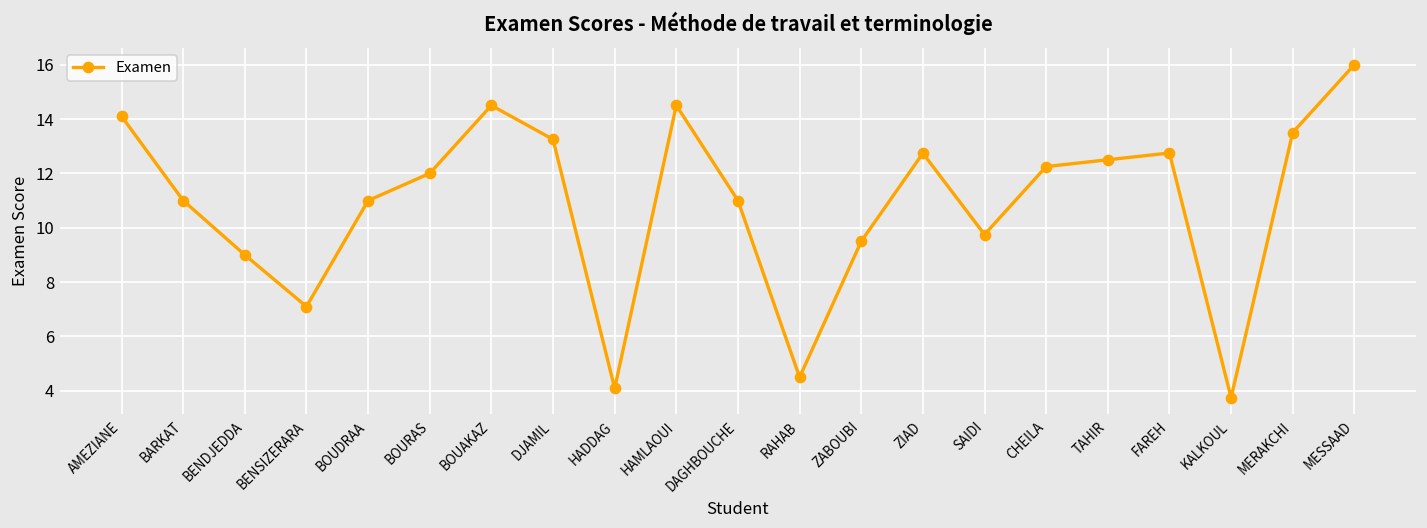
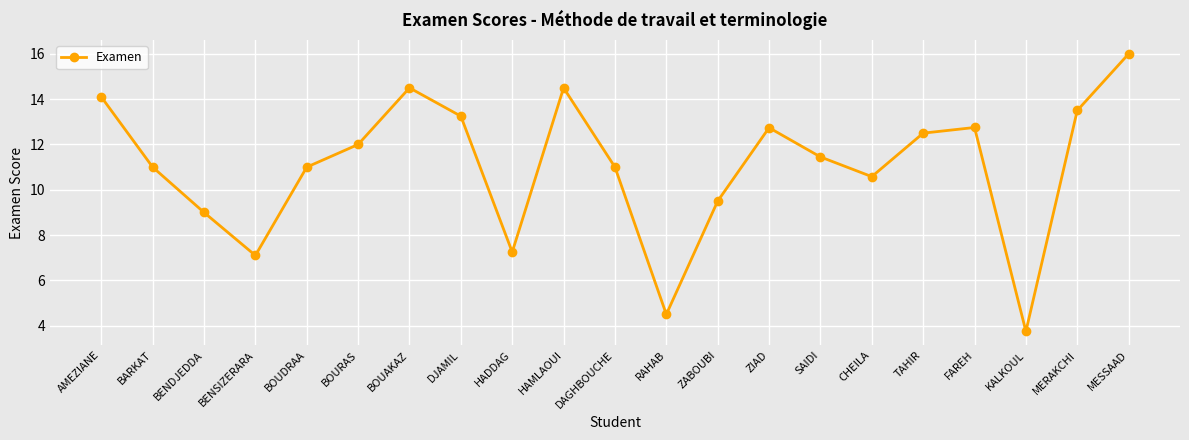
  {
    "AMEZIANE": 14.1,
    "BARKAT": 11.0,
    "BENDJEDDA": 9.0,
    "BENSIZERARA": 7.1,
    "BOUDRAA": 11.0,
    "BOURAS": 12.0,
    "BOUAKAZ": 14.5,
    "DJAMIL": 13.3,
-   "HADDAG": 4.1,
+   "HADDAG": 7.3,
    "HAMLAOUI": 14.5,
    "DAGHBOUCHE": 11.0,
    "RAHAB": 4.5,
    "ZABOUBI": 9.5,
    "ZIAD": 12.7,
-   "SAIDI": 9.8,
-   "CHEILA": 12.3,
+   "SAIDI": 11.5,
+   "CHEILA": 10.6,
    "TAHIR": 12.5,
    "FAREH": 12.8,
    "KALKOUL": 3.8,
    "MERAKCHI": 13.5,
    "MESSAAD": 16.0
  }
